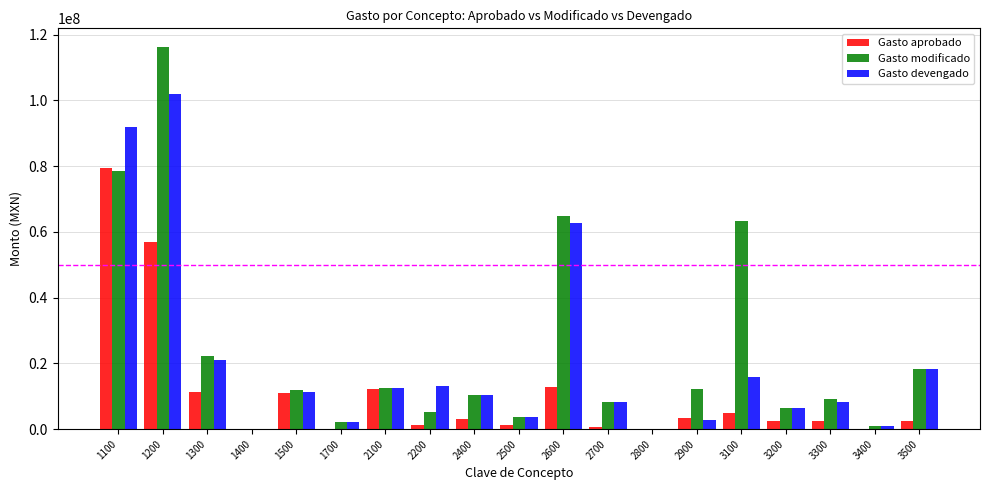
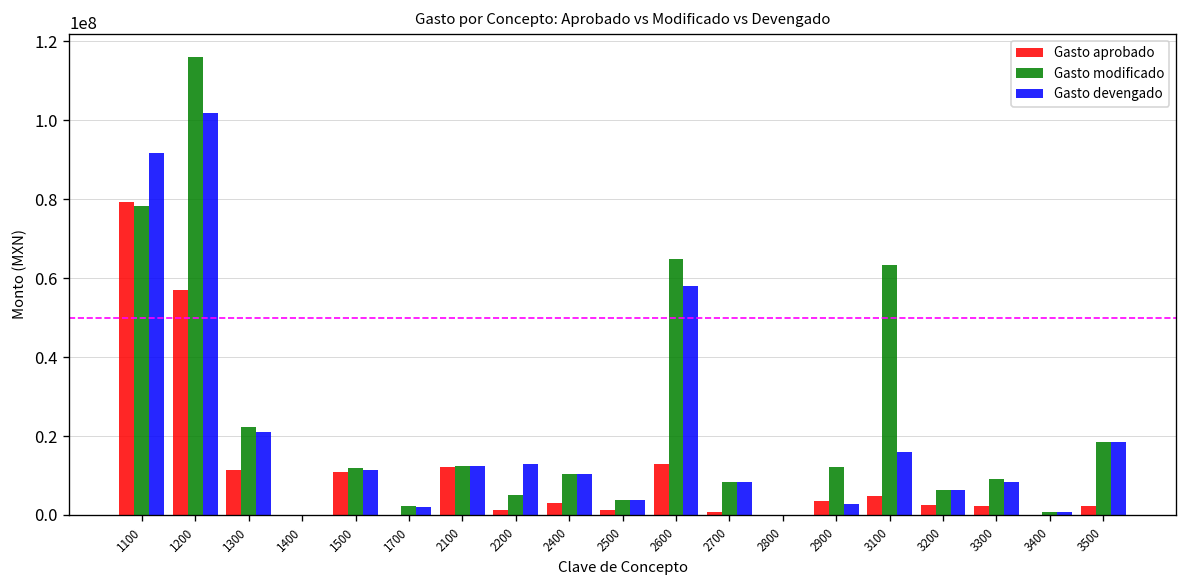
  {
    "Gasto aprobado": {
      "1100": 79000000,
      "1200": 57000000,
      "1300": 11000000,
      "1400": 0,
      "1500": 11000000,
      "1700": 0,
      "2100": 12000000,
      "2200": 1000000,
      "2400": 3000000,
      "2500": 1000000,
      "2600": 13000000,
      "2800": 0,
      "2900": 4000000,
      "3100": 5000000,
      "3200": 2000000,
      "3300": 2000000,
      "3500": 2000000
    },
    "Gasto modificado": {
      "1100": 78000000,
      "1200": 116000000,
      "1300": 22000000,
      "1400": 0,
      "1500": 12000000,
      "1700": 2000000,
      "2100": 12000000,
      "2200": 5000000,
      "2400": 10000000,
      "2500": 4000000,
      "2600": 65000000,
      "2700": 8000000,
      "2800": 0,
      "2900": 12000000,
      "3100": 63000000,
      "3200": 6000000,
      "3300": 9000000,
      "3400": 1000000,
      "3500": 18000000
    },
    "Gasto devengado": {
      "1100": 92000000,
      "1200": 102000000,
      "1300": 21000000,
      "1400": 0,
      "1500": 11000000,
      "1700": 2000000,
      "2100": 12000000,
      "2200": 13000000,
      "2400": 10000000,
      "2500": 4000000,
-     "2600": 63000000,
+     "2600": 58000000,
      "2700": 8000000,
      "2800": 0,
      "2900": 3000000,
      "3100": 16000000,
      "3200": 6000000,
      "3300": 8000000,
      "3400": 1000000,
      "3500": 18000000
    }
  }
